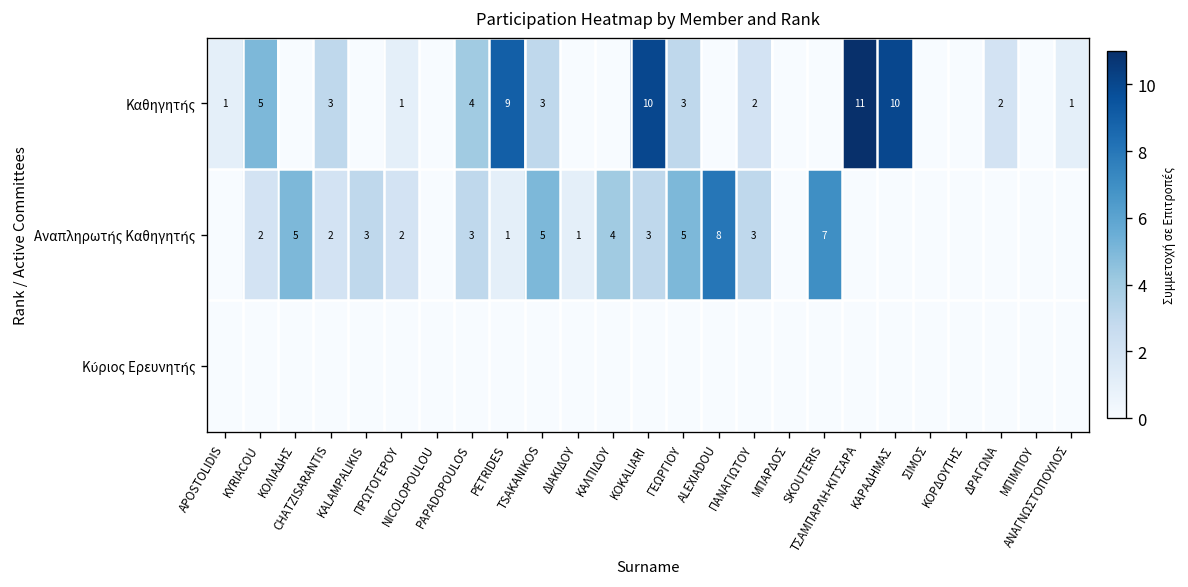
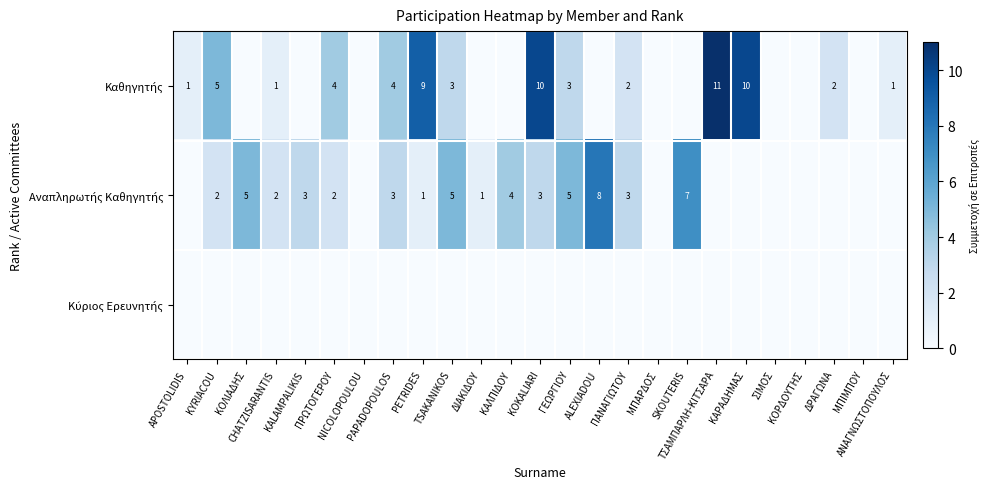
  {
    "Καθηγητής": {
      "APOSTOLIDIS": 1,
      "KYRIACOU": 5,
-     "CHATZISARANTIS": 3,
-     "ΠΡΩΤΟΓΕΡΟΥ": 1,
+     "CHATZISARANTIS": 1,
+     "ΠΡΩΤΟΓΕΡΟΥ": 4,
      "PAPADOPOULOS": 4,
      "PETRIDES": 9,
      "TSAKANIKOS": 3,
      "KOKALIARI": 10,
      "ΓΕΩΡΓΙΟΥ": 3,
      "ΠΑΝΑΓΙΩΤΟΥ": 2,
      "ΤΣΑΜΠΑΡΛΗ-ΚΙΤΣΑΡΑ": 11,
      "ΚΑΡΑΔΗΜΑΣ": 10,
      "ΔΡΑΓΩΝΑ": 2,
      "ΑΝΑΓΝΩΣΤΟΠΟΥΛΟΣ": 1
    },
    "Αναπληρωτής Καθηγητής": {
      "KYRIACOU": 2,
      "ΚΟΛΙΑΔΗΣ": 5,
      "CHATZISARANTIS": 2,
      "KALAMPALIKIS": 3,
      "ΠΡΩΤΟΓΕΡΟΥ": 2,
      "PAPADOPOULOS": 3,
      "PETRIDES": 1,
      "TSAKANIKOS": 5,
      "ΔΙΑΚΙΔΟΥ": 1,
      "ΚΑΛΠΙΔΟΥ": 4,
      "KOKALIARI": 3,
      "ΓΕΩΡΓΙΟΥ": 5,
      "ALEXIADOU": 8,
      "ΠΑΝΑΓΙΩΤΟΥ": 3,
      "SKOUTERIS": 7
    }
  }
